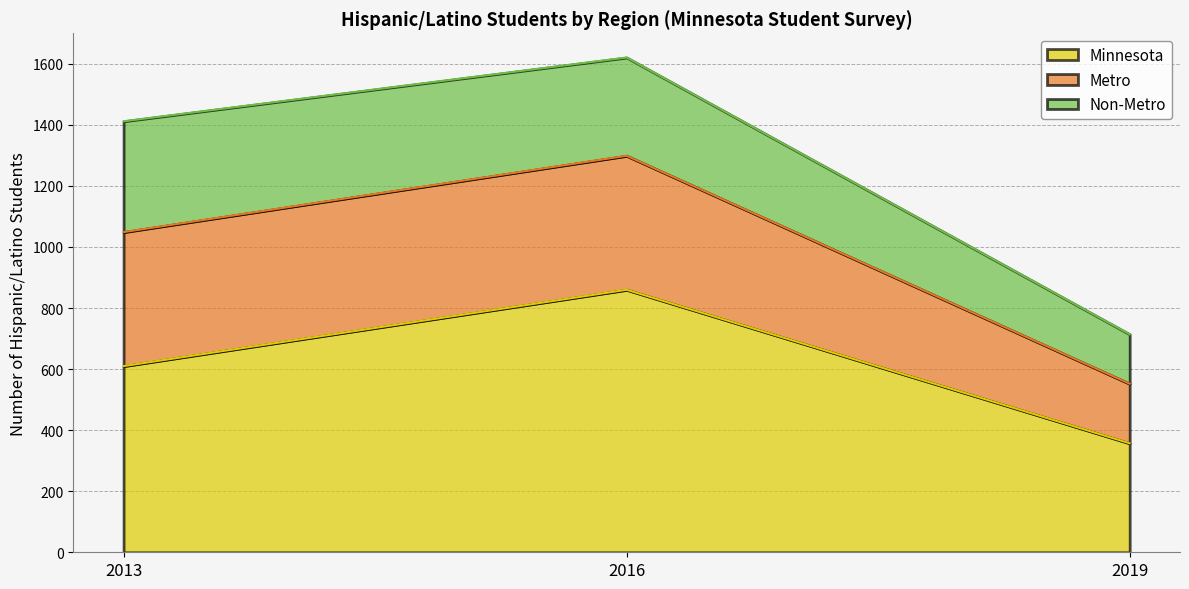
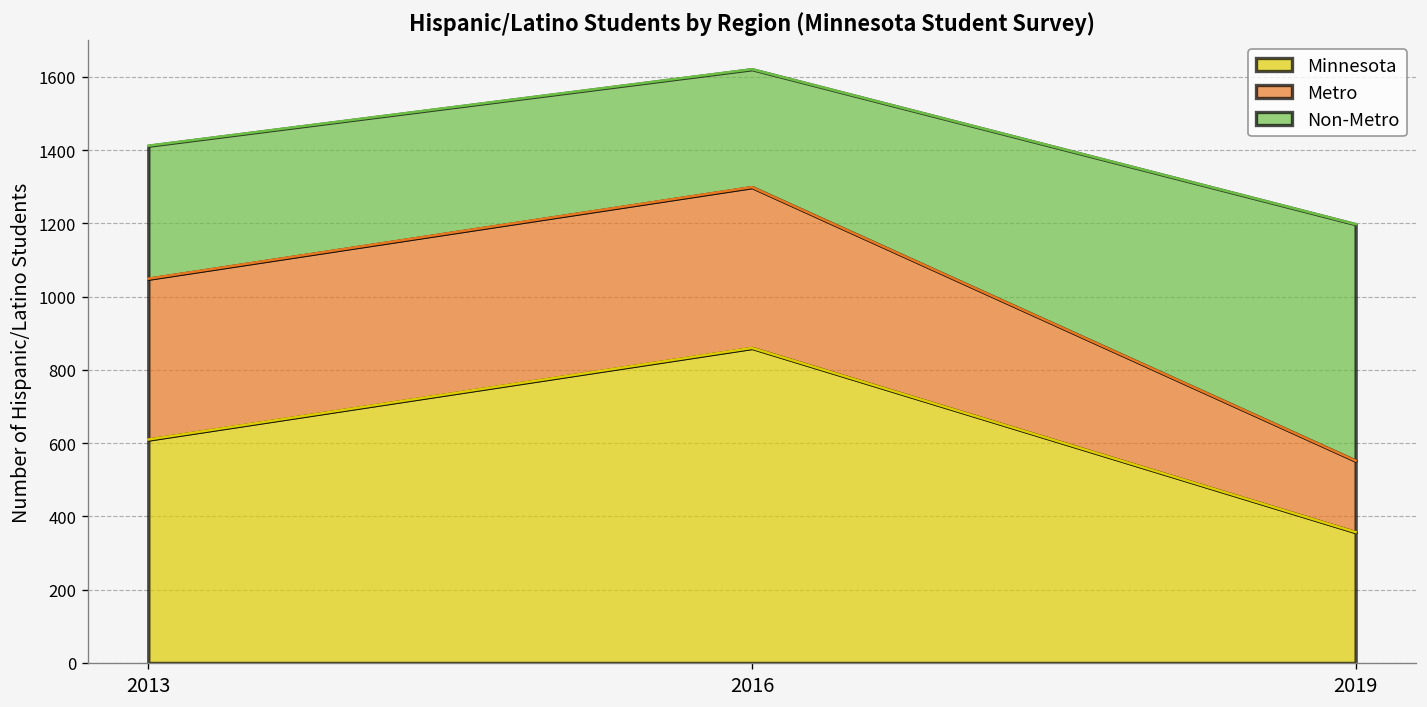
  {
    "Minnesota": {
      "2013": 610,
      "2016": 860,
      "2019": 360
    },
    "Metro": {
      "2013": 440,
      "2016": 440,
      "2019": 200
    },
    "Non-Metro": {
      "2013": 360,
      "2016": 320,
-     "2019": 160
+     "2019": 650
    }
  }
